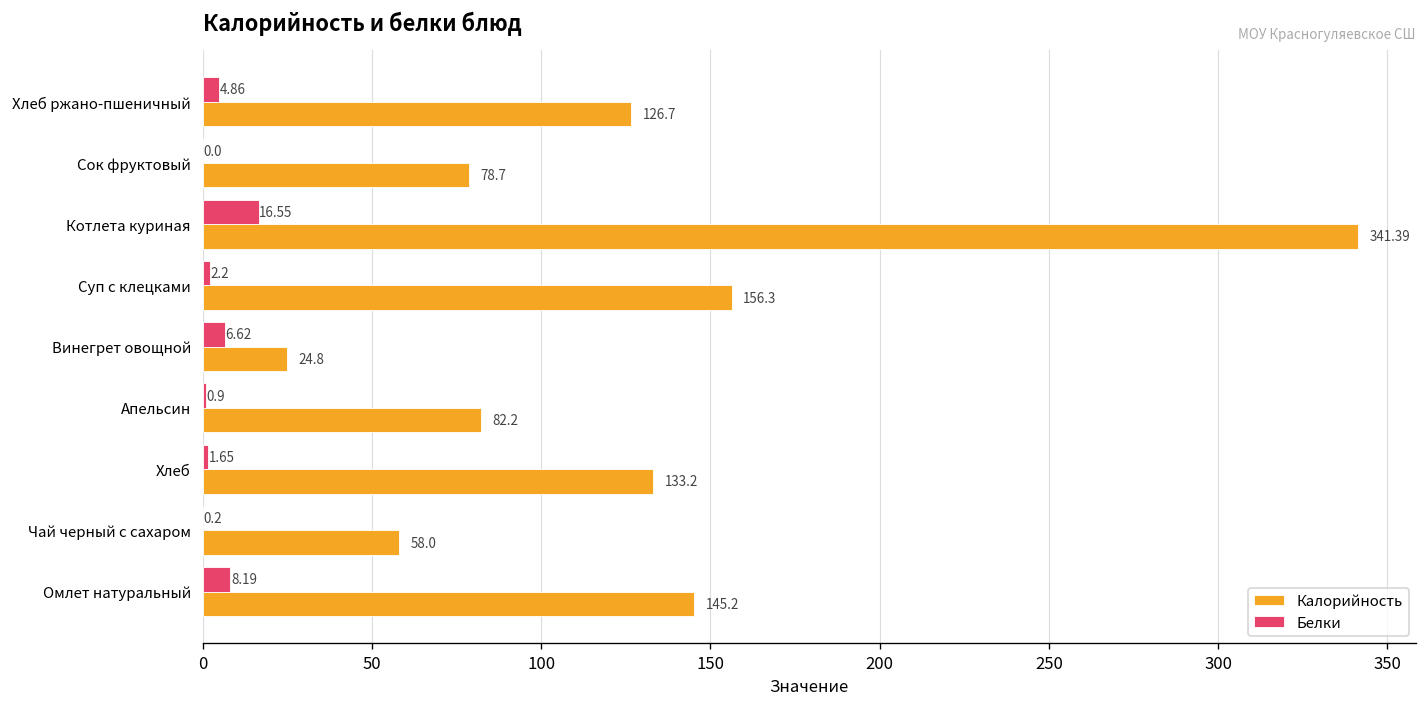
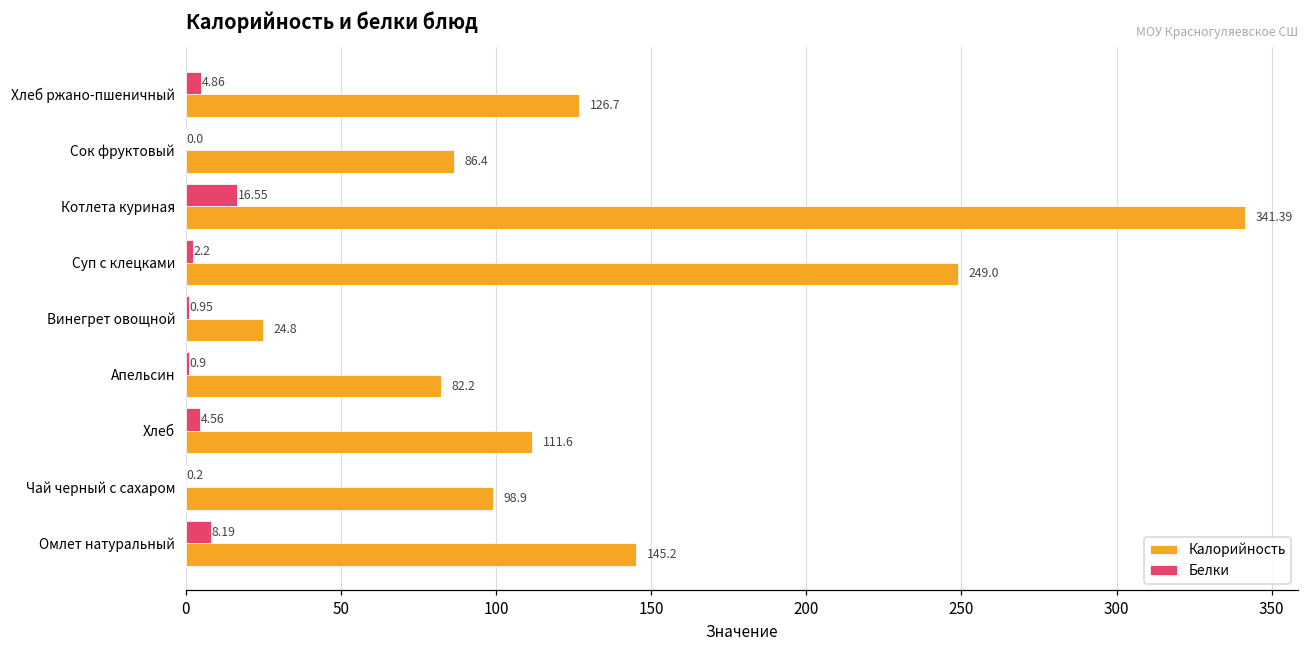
  {
    "Калорийность": {
      "Хлеб ржано-пшеничный": 126.7,
-     "Сок фруктовый": 78.7,
+     "Сок фруктовый": 86.4,
      "Котлета куриная": 341.39,
-     "Суп с клецками": 156.3,
+     "Суп с клецками": 249.0,
      "Винегрет овощной": 24.8,
      "Апельсин": 82.2,
-     "Хлеб": 133.2,
-     "Чай черный с сахаром": 58.0,
+     "Хлеб": 111.6,
+     "Чай черный с сахаром": 98.9,
      "Омлет натуральный": 145.2
    },
    "Белки": {
      "Хлеб ржано-пшеничный": 4.86,
      "Сок фруктовый": 0.0,
      "Котлета куриная": 16.55,
      "Суп с клецками": 2.2,
-     "Винегрет овощной": 6.62,
+     "Винегрет овощной": 0.95,
      "Апельсин": 0.9,
-     "Хлеб": 1.65,
+     "Хлеб": 4.56,
      "Чай черный с сахаром": 0.2,
      "Омлет натуральный": 8.19
    }
  }
